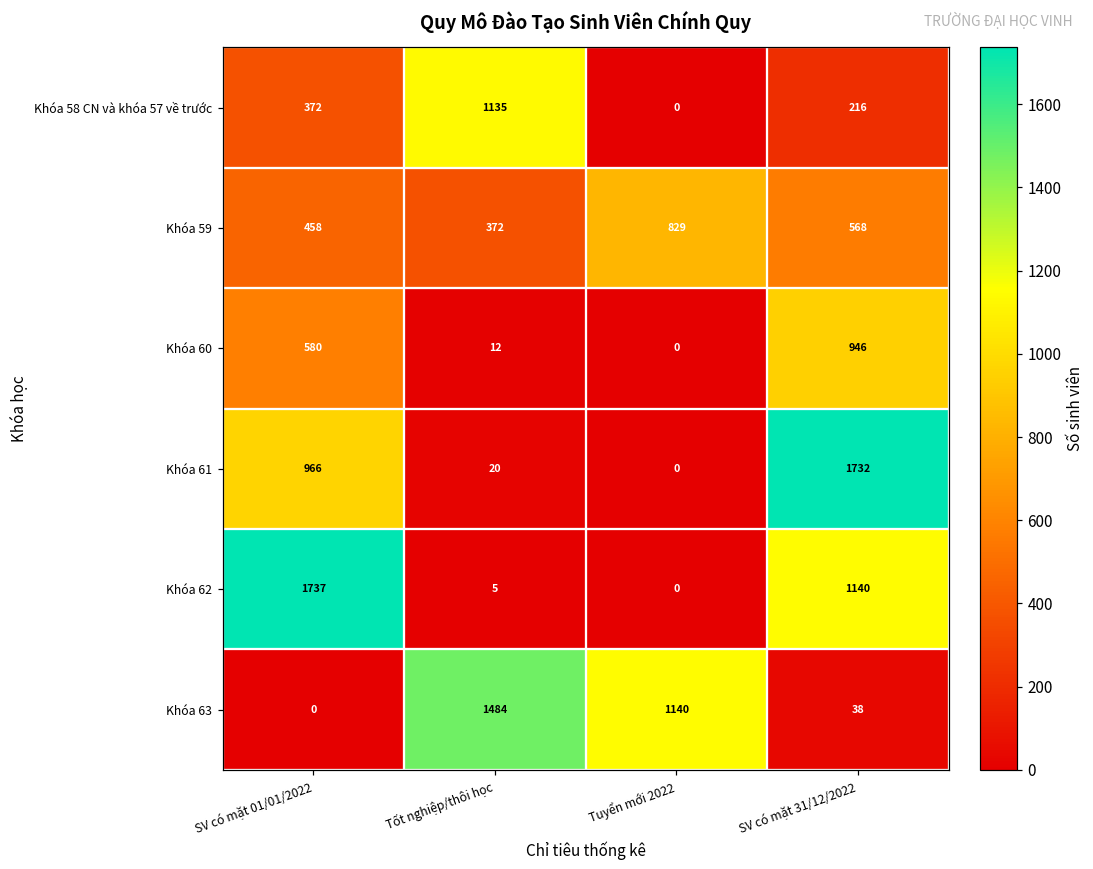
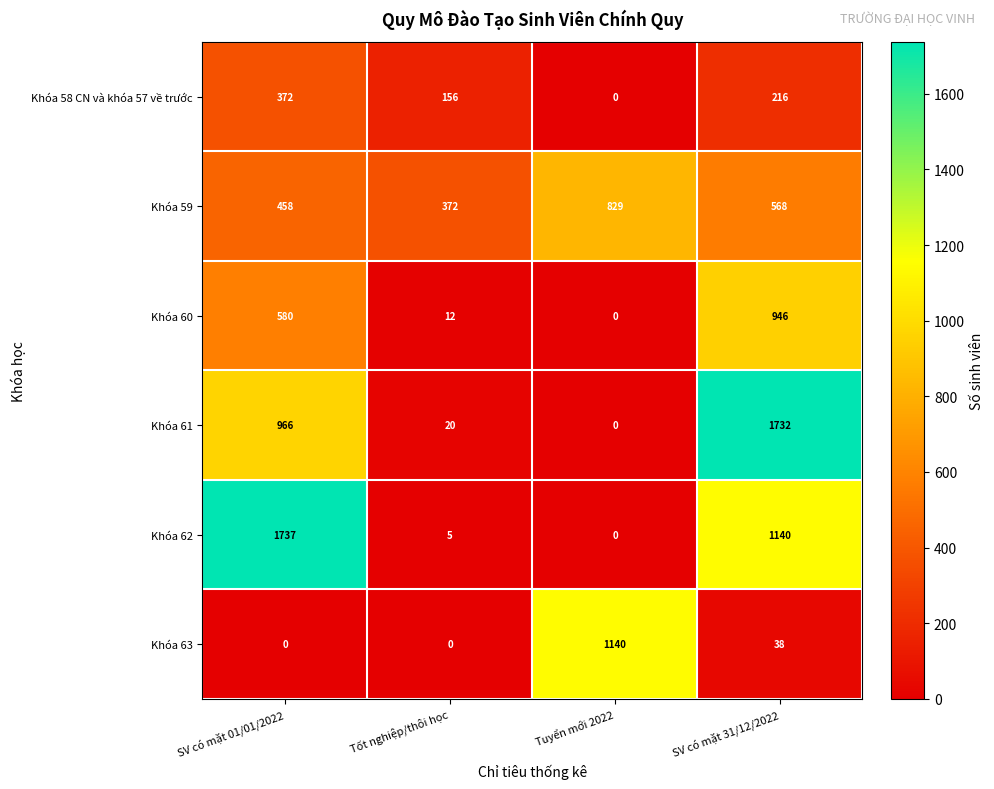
  {
    "Khóa 58 CN và khóa 57 về trước": {
      "SV có mặt 01/01/2022": 372,
-     "Tốt nghiệp/thôi học": 1135,
+     "Tốt nghiệp/thôi học": 156,
      "Tuyển mới 2022": 0,
      "SV có mặt 31/12/2022": 216
    },
    "Khóa 59": {
      "SV có mặt 01/01/2022": 458,
      "Tốt nghiệp/thôi học": 372,
      "Tuyển mới 2022": 829,
      "SV có mặt 31/12/2022": 568
    },
    "Khóa 60": {
      "SV có mặt 01/01/2022": 580,
      "Tốt nghiệp/thôi học": 12,
      "Tuyển mới 2022": 0,
      "SV có mặt 31/12/2022": 946
    },
    "Khóa 61": {
      "SV có mặt 01/01/2022": 966,
      "Tốt nghiệp/thôi học": 20,
      "Tuyển mới 2022": 0,
      "SV có mặt 31/12/2022": 1732
    },
    "Khóa 62": {
      "SV có mặt 01/01/2022": 1737,
      "Tốt nghiệp/thôi học": 5,
      "Tuyển mới 2022": 0,
      "SV có mặt 31/12/2022": 1140
    },
    "Khóa 63": {
      "SV có mặt 01/01/2022": 0,
-     "Tốt nghiệp/thôi học": 1484,
+     "Tốt nghiệp/thôi học": 0,
      "Tuyển mới 2022": 1140,
      "SV có mặt 31/12/2022": 38
    }
  }
